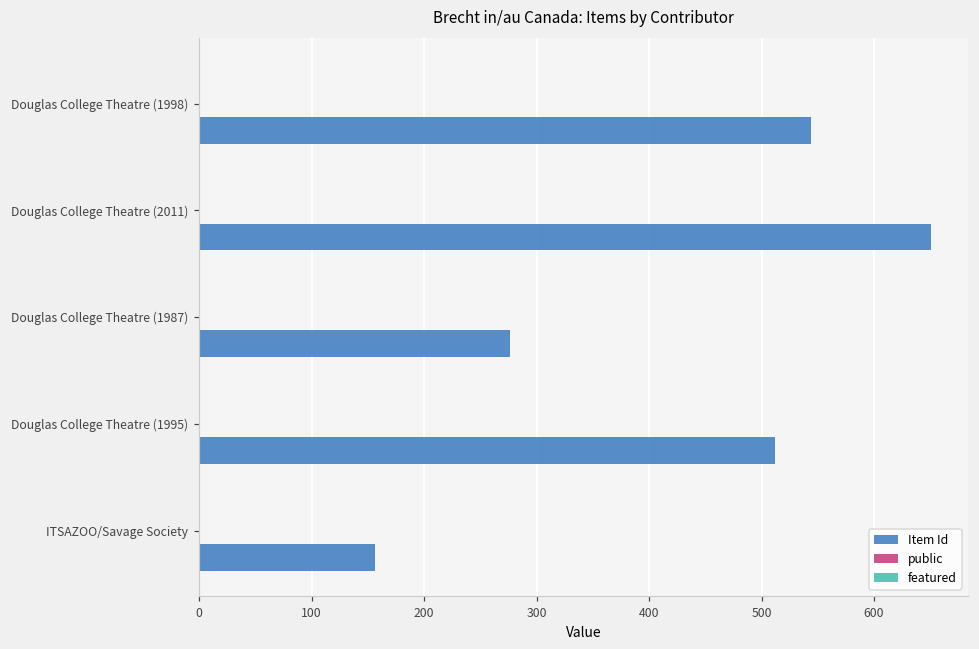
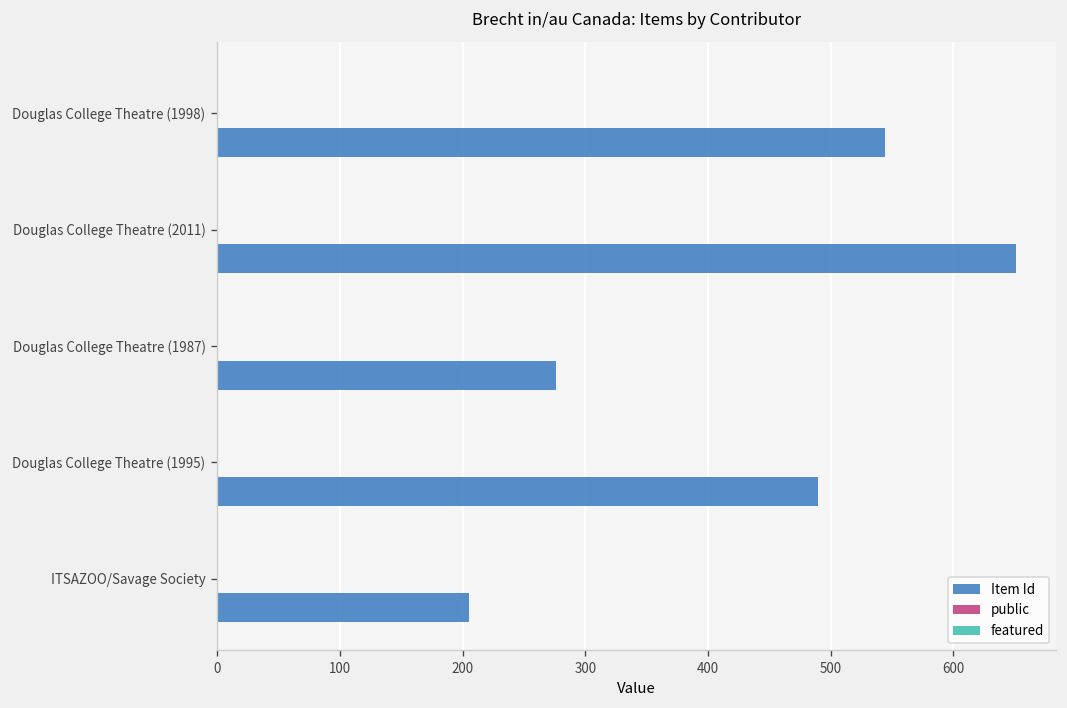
  {
    "Item Id": {
      "Douglas College Theatre (1998)": 544,
      "Douglas College Theatre (2011)": 651,
      "Douglas College Theatre (1987)": 276,
-     "Douglas College Theatre (1995)": 512,
-     "ITSAZOO/Savage Society": 156
+     "Douglas College Theatre (1995)": 490,
+     "ITSAZOO/Savage Society": 205
    },
    "featured": {
      "Douglas College Theatre (1998)": 0,
      "Douglas College Theatre (2011)": 0,
      "Douglas College Theatre (1987)": 0,
      "Douglas College Theatre (1995)": 0,
      "ITSAZOO/Savage Society": 0
    }
  }
